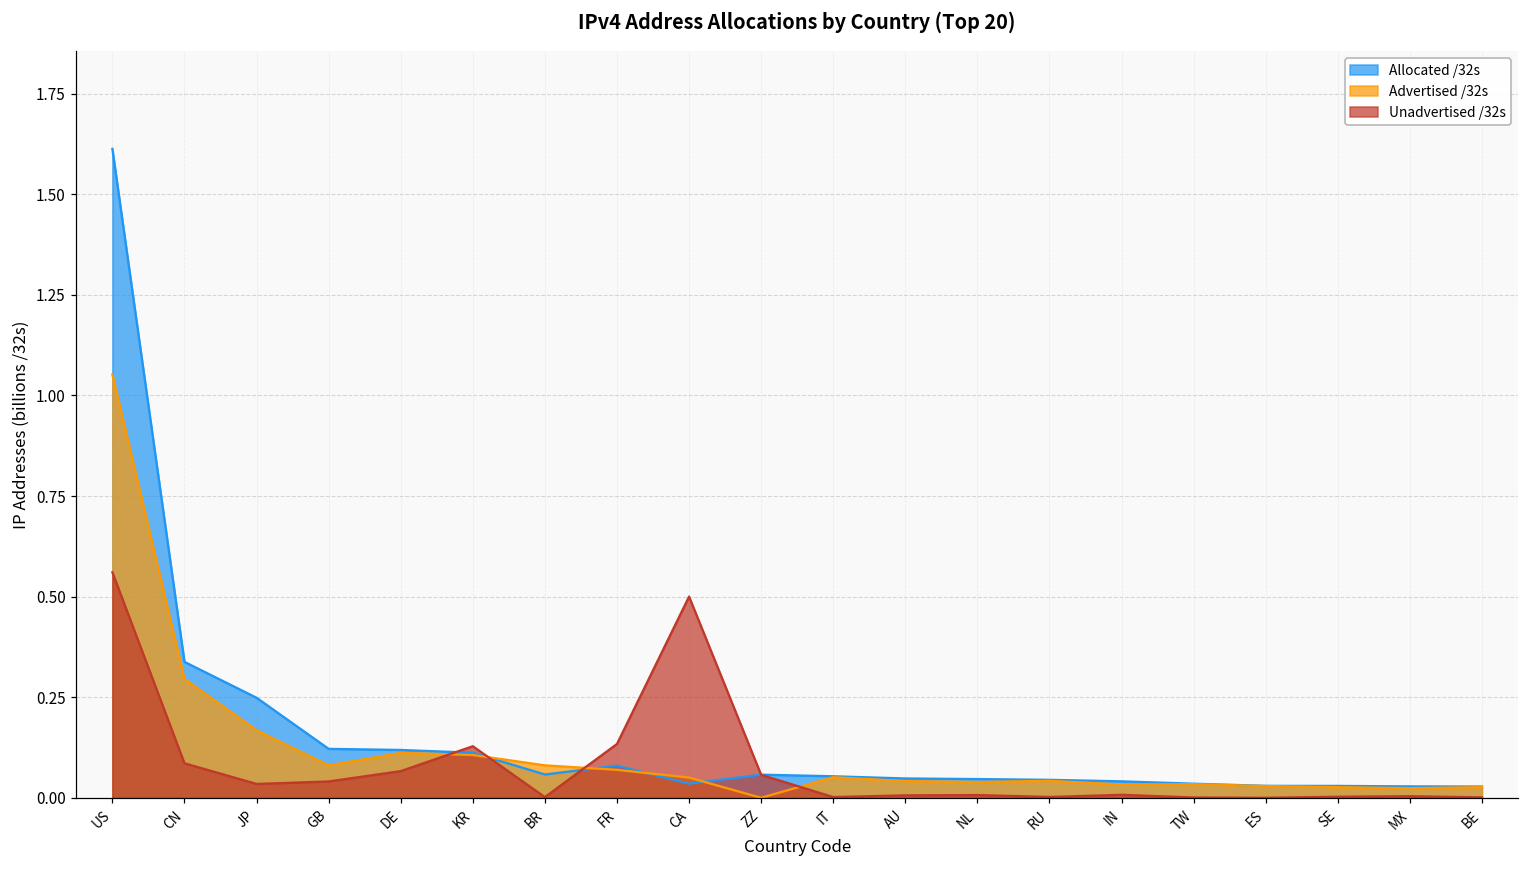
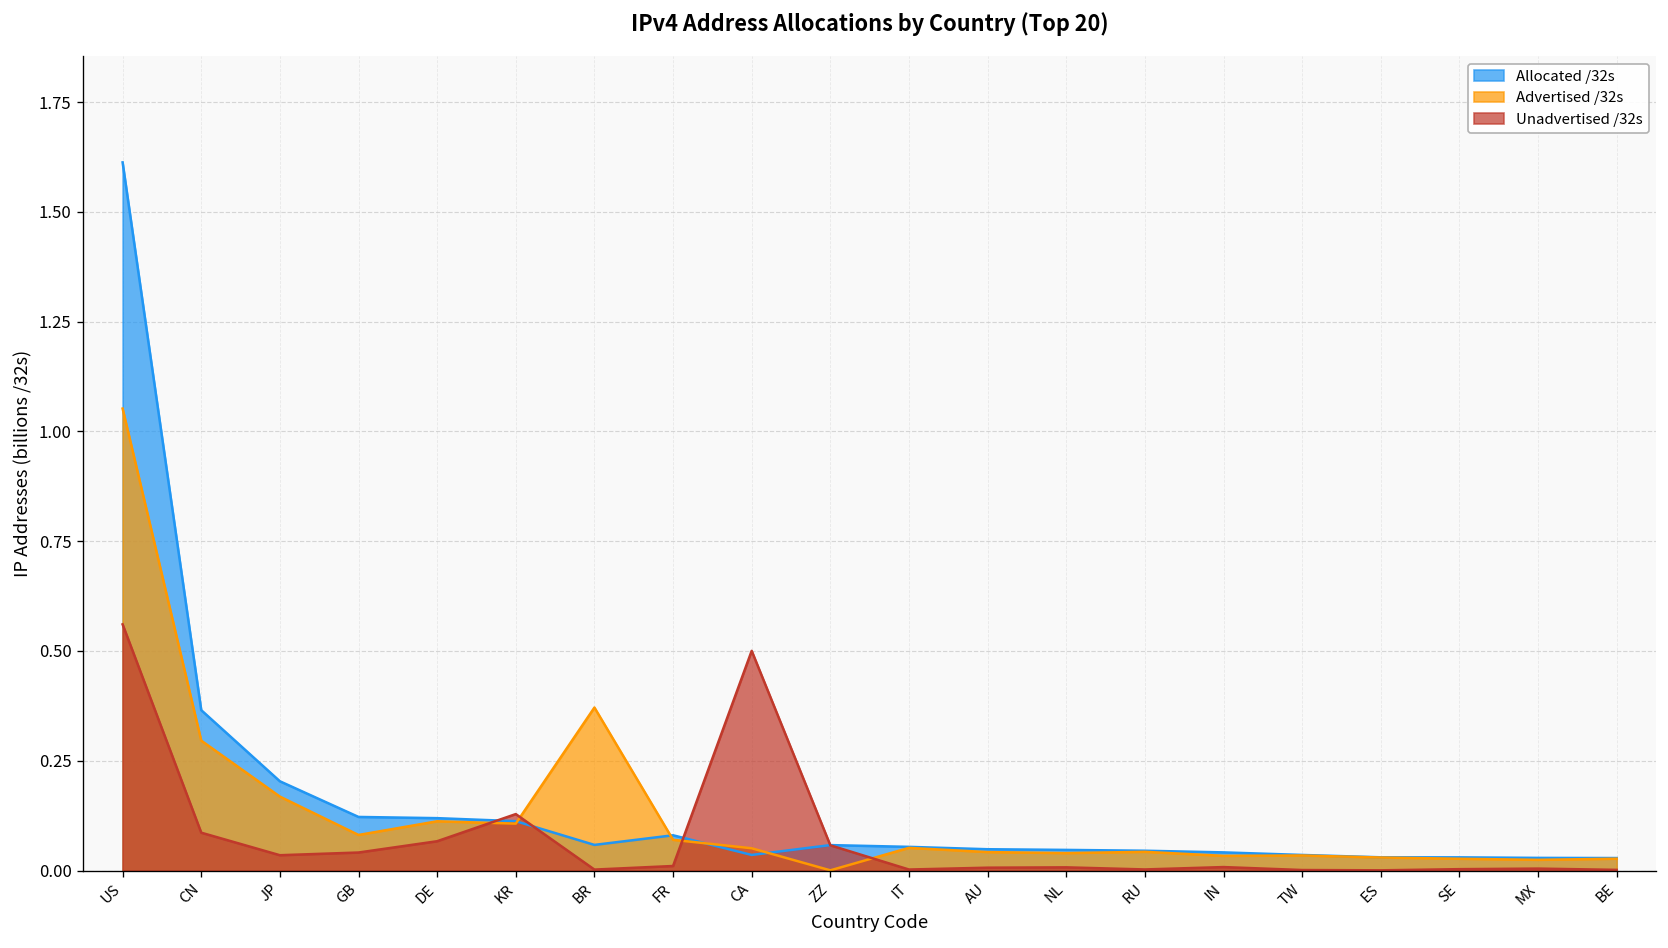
  {
    "Allocated /32s": {
      "US": 1.61,
-     "CN": 0.34,
-     "JP": 0.25,
+     "CN": 0.37,
+     "JP": 0.20,
      "GB": 0.12,
      "DE": 0.12,
      "BR": 0.06,
      "FR": 0.08,
      "CA": 0.04,
      "NL": 0.05,
      "IN": 0.04
    },
    "Advertised /32s": {
      "US": 1.05,
      "CN": 0.30,
      "JP": 0.17,
      "GB": 0.08,
      "DE": 0.11,
-     "BR": 0.08,
+     "BR": 0.37,
      "FR": 0.07,
      "CA": 0.05,
      "ZZ": 0.00,
      "NL": 0.04,
      "IN": 0.03
    },
    "Unadvertised /32s": {
      "US": 0.56,
      "CN": 0.09,
      "JP": 0.03,
      "GB": 0.04,
      "DE": 0.07,
      "KR": 0.13,
      "BR": 0.00,
-     "FR": 0.13,
+     "FR": 0.01,
      "CA": 0.50,
      "IT": 0.00,
      "AU": 0.01,
      "NL": 0.01,
      "RU": 0.00,
      "IN": 0.01,
      "TW": 0.00,
      "ES": 0.00,
      "SE": 0.00,
      "MX": 0.00,
      "BE": 0.00
    }
  }
